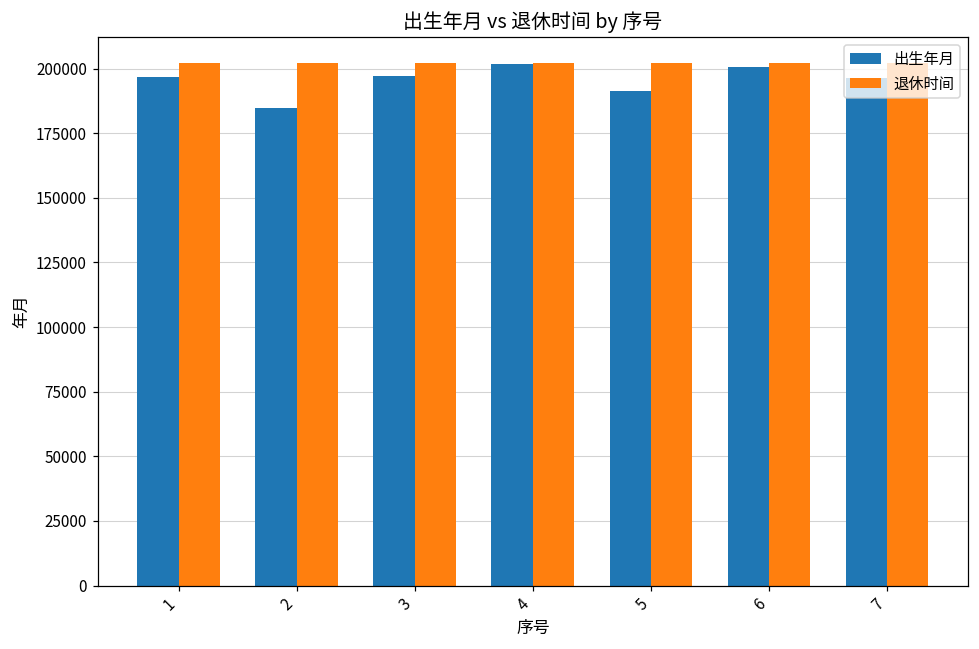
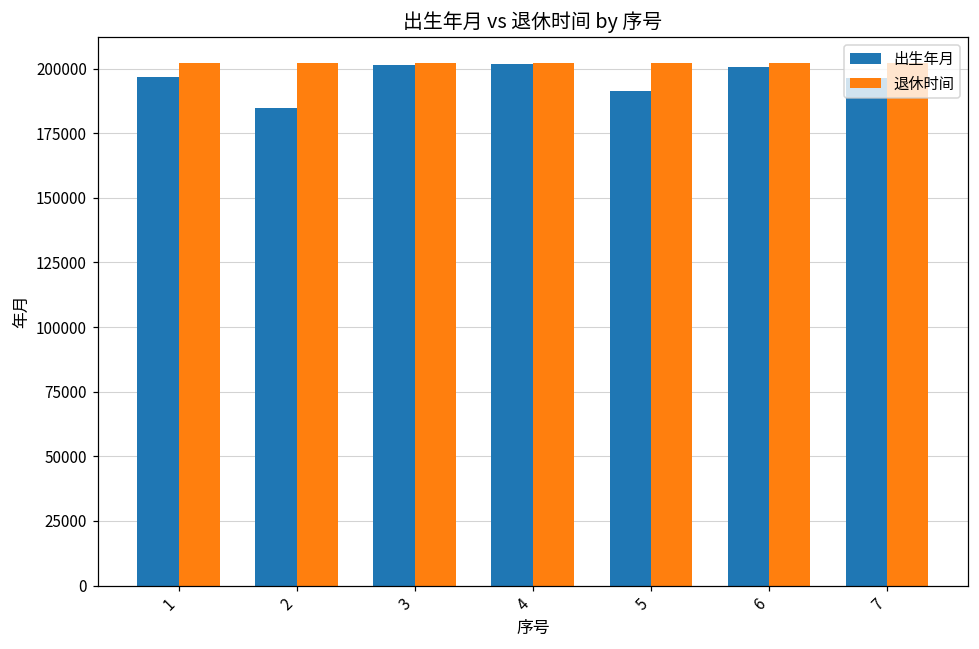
  {
    "出生年月": {
      "1": 197000,
      "2": 185000,
-     "3": 197000,
+     "3": 201000,
      "4": 202000,
      "5": 191000,
      "6": 201000
    },
    "退休时间": {
      "1": 202000,
      "2": 202000,
      "3": 202000,
      "4": 202000,
      "5": 202000,
      "6": 202000
    }
  }
